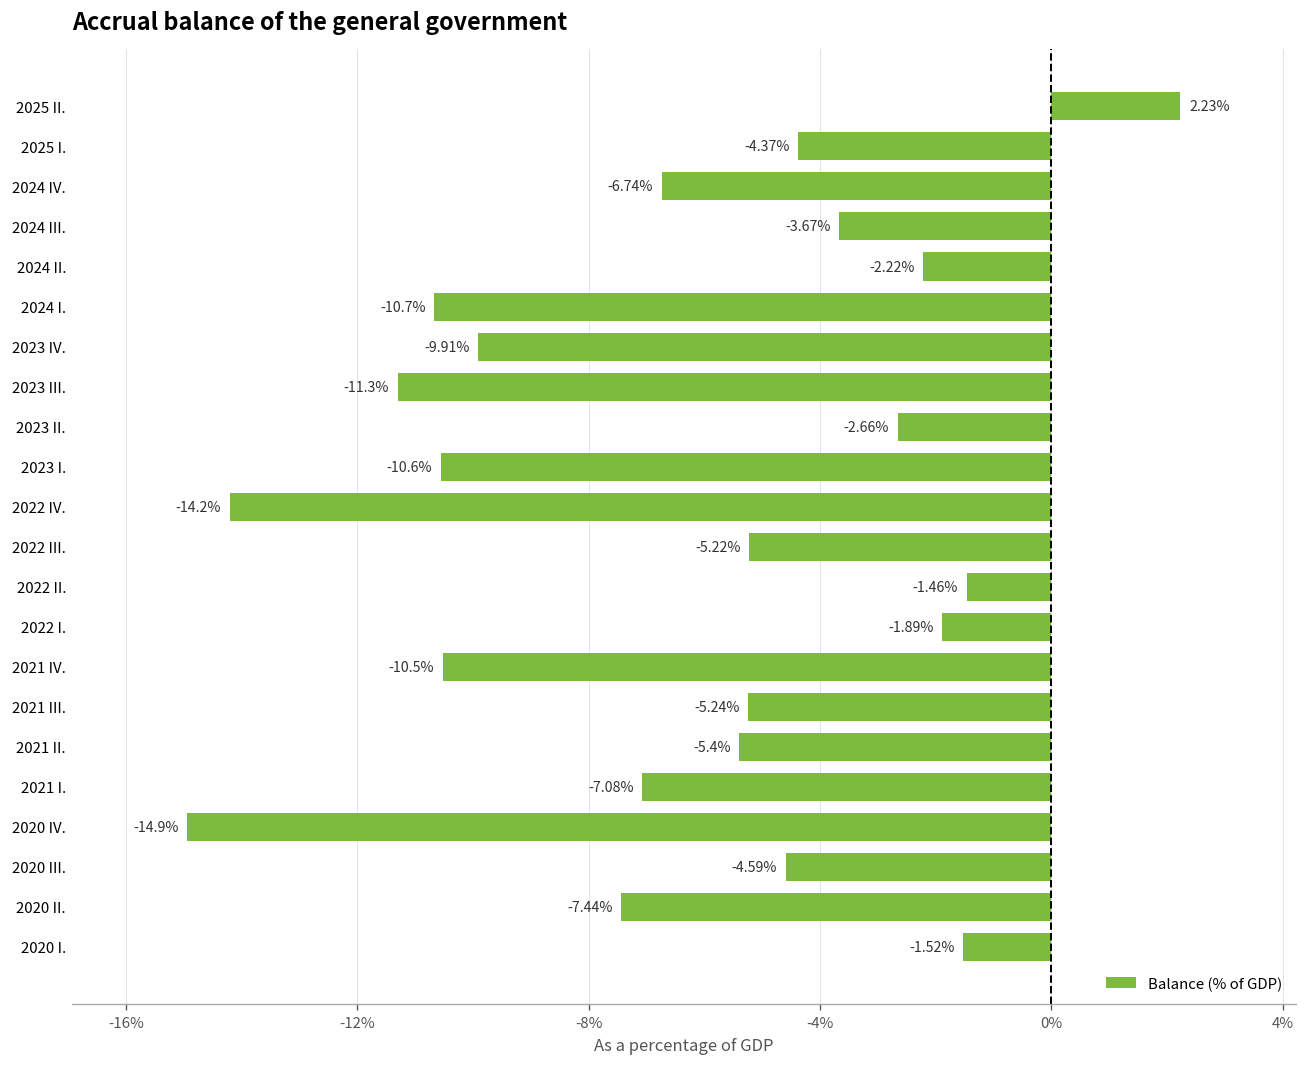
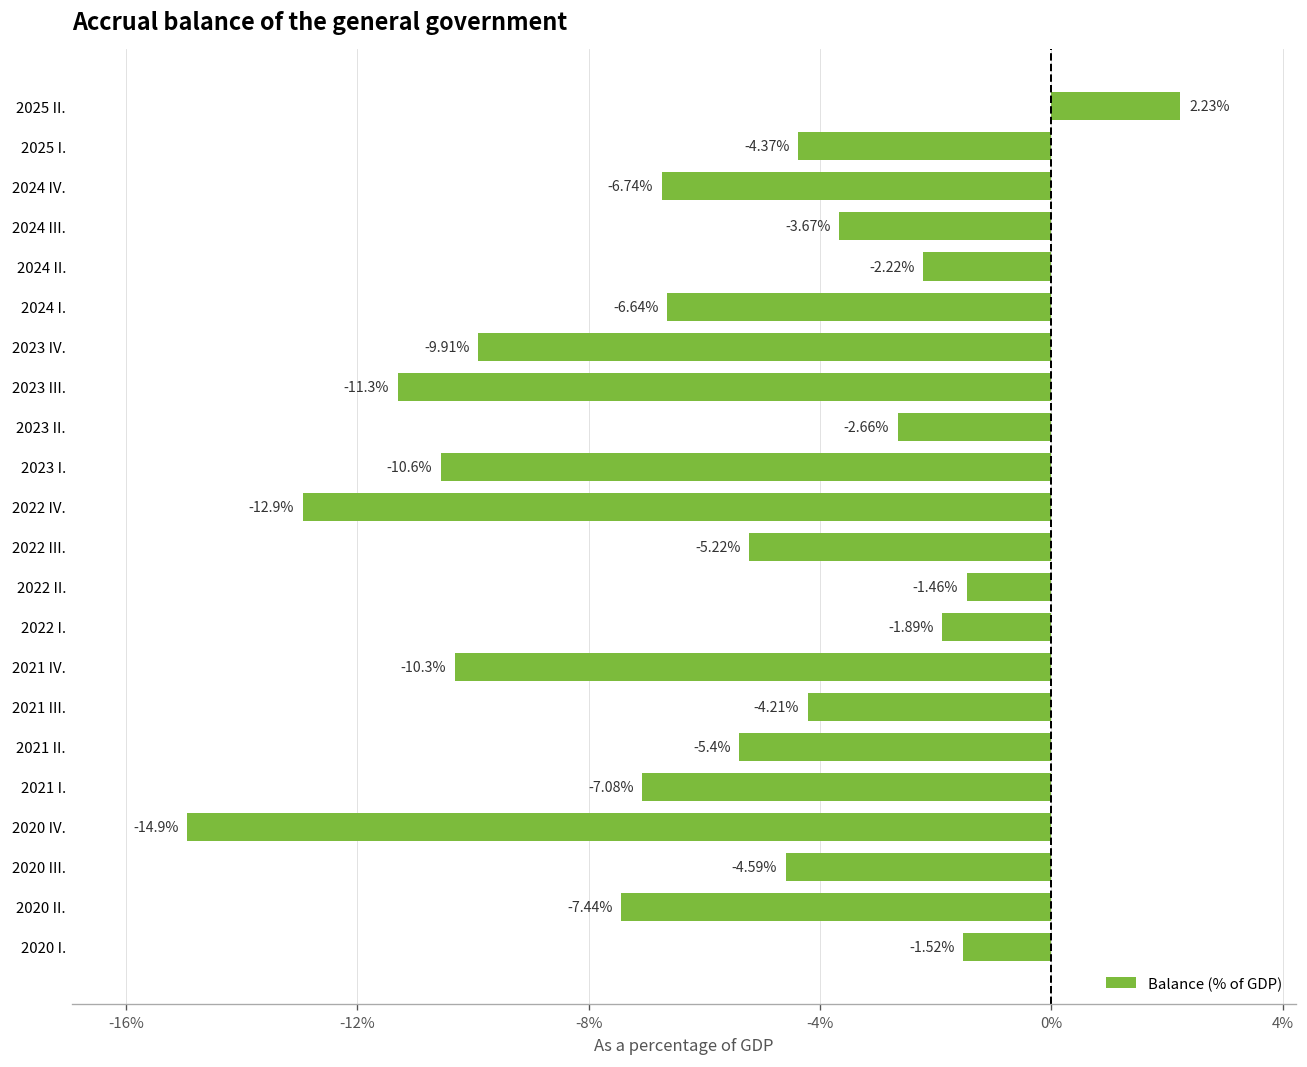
  {
    "2025 II.": "2.23%",
    "2025 I.": "-4.37%",
    "2024 IV.": "-6.74%",
    "2024 III.": "-3.67%",
    "2024 II.": "-2.22%",
-   "2024 I.": "-10.7%",
+   "2024 I.": "-6.64%",
    "2023 IV.": "-9.91%",
    "2023 III.": "-11.3%",
    "2023 II.": "-2.66%",
    "2023 I.": "-10.6%",
-   "2022 IV.": "-14.2%",
+   "2022 IV.": "-12.9%",
    "2022 III.": "-5.22%",
    "2022 II.": "-1.46%",
    "2022 I.": "-1.89%",
-   "2021 IV.": "-10.5%",
-   "2021 III.": "-5.24%",
+   "2021 IV.": "-10.3%",
+   "2021 III.": "-4.21%",
    "2021 II.": "-5.4%",
    "2021 I.": "-7.08%",
    "2020 IV.": "-14.9%",
    "2020 III.": "-4.59%",
    "2020 II.": "-7.44%",
    "2020 I.": "-1.52%"
  }
